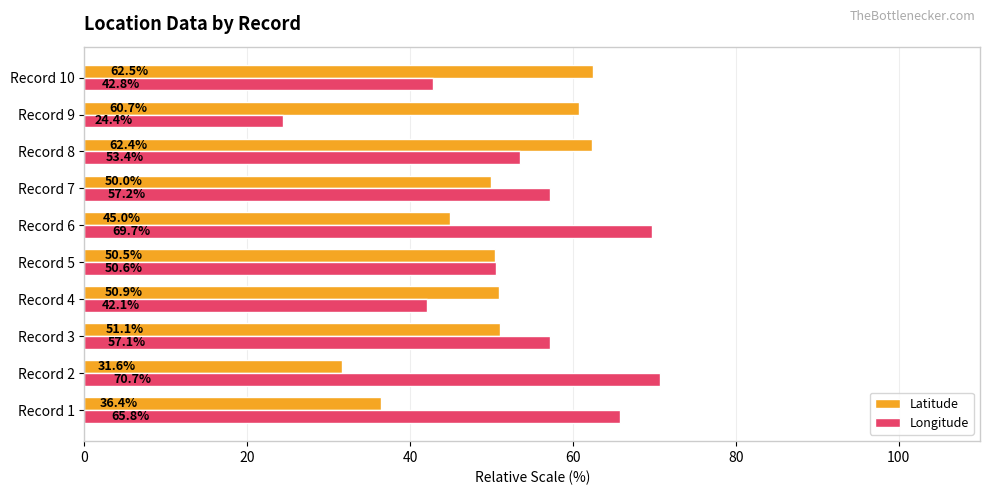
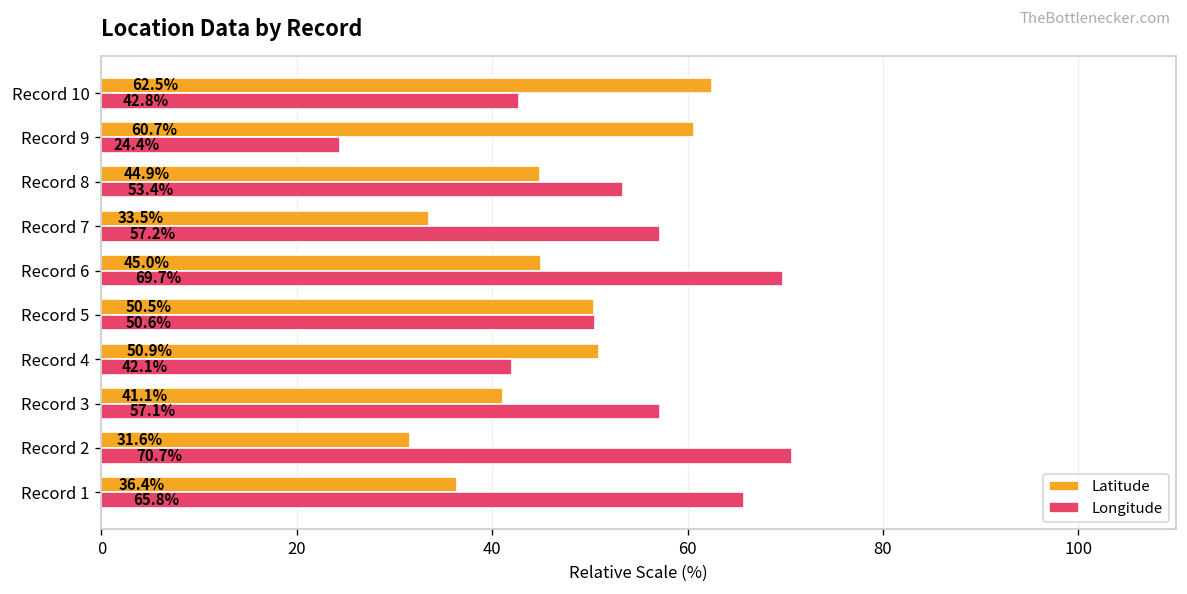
  {
    "Latitude": {
      "Record 10": "62.5%",
      "Record 9": "60.7%",
-     "Record 8": "62.4%",
-     "Record 7": "50.0%",
+     "Record 8": "44.9%",
+     "Record 7": "33.5%",
      "Record 6": "45.0%",
      "Record 5": "50.5%",
      "Record 4": "50.9%",
-     "Record 3": "51.1%",
+     "Record 3": "41.1%",
      "Record 2": "31.6%",
      "Record 1": "36.4%"
    },
    "Longitude": {
      "Record 10": "42.8%",
      "Record 9": "24.4%",
      "Record 8": "53.4%",
      "Record 7": "57.2%",
      "Record 6": "69.7%",
      "Record 5": "50.6%",
      "Record 4": "42.1%",
      "Record 3": "57.1%",
      "Record 2": "70.7%",
      "Record 1": "65.8%"
    }
  }
